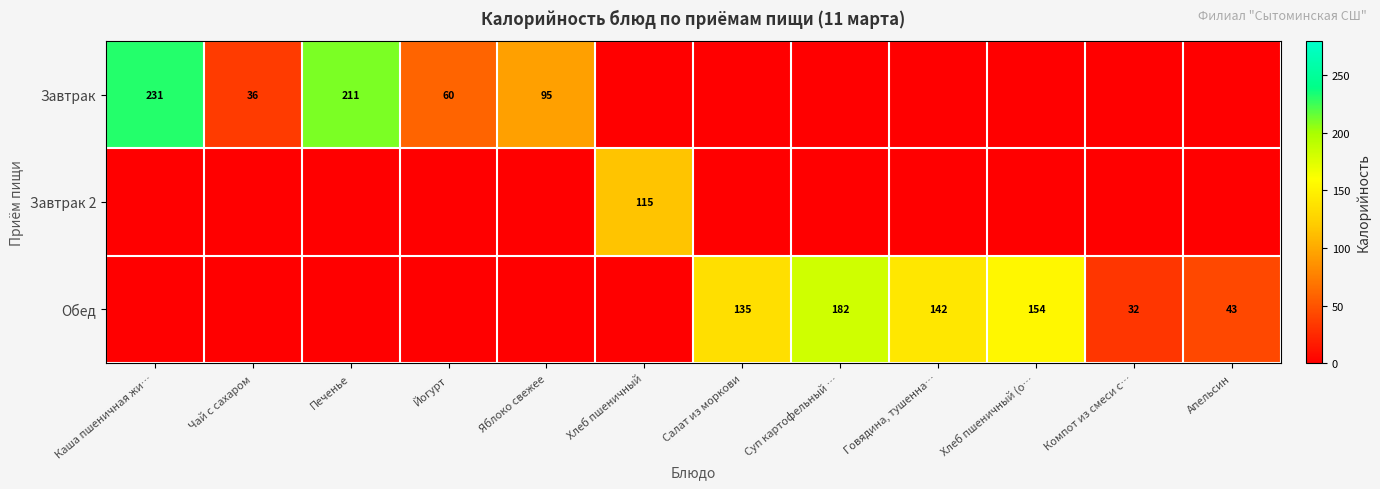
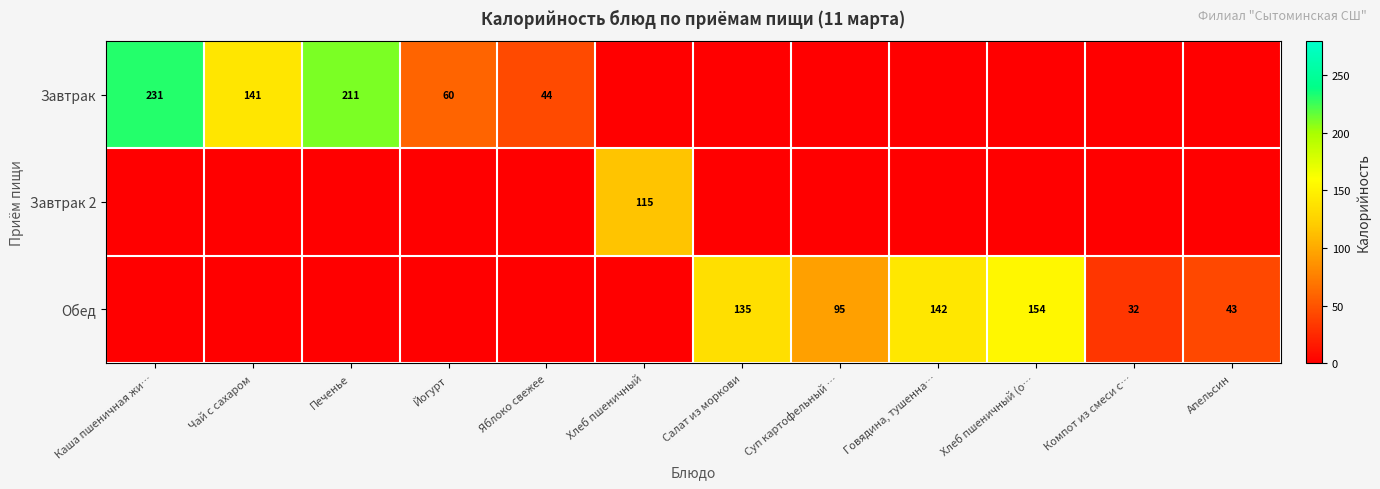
  {
    "Завтрак": {
      "Каша пшеничная жи…": 231,
-     "Чай с сахаром": 36,
+     "Чай с сахаром": 141,
      "Печенье": 211,
      "Йогурт": 60,
-     "Яблоко свежее": 95
+     "Яблоко свежее": 44
    },
    "Завтрак 2": {
      "Хлеб пшеничный": 115
    },
    "Обед": {
      "Салат из моркови": 135,
-     "Суп картофельный …": 182,
+     "Суп картофельный …": 95,
      "Говядина, тушенна…": 142,
      "Хлеб пшеничный (о…": 154,
      "Компот из смеси с…": 32,
      "Апельсин": 43
    }
  }
